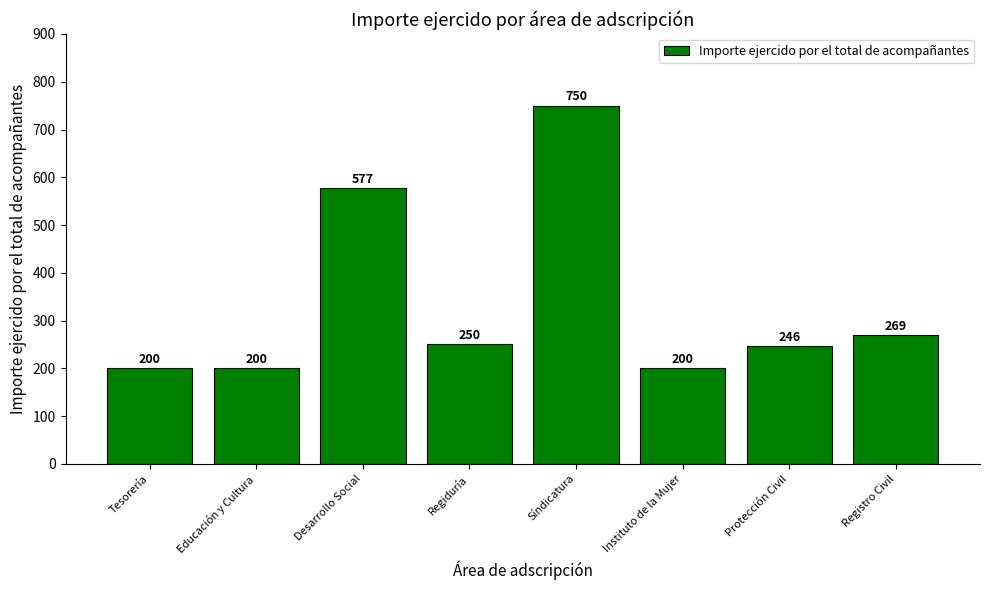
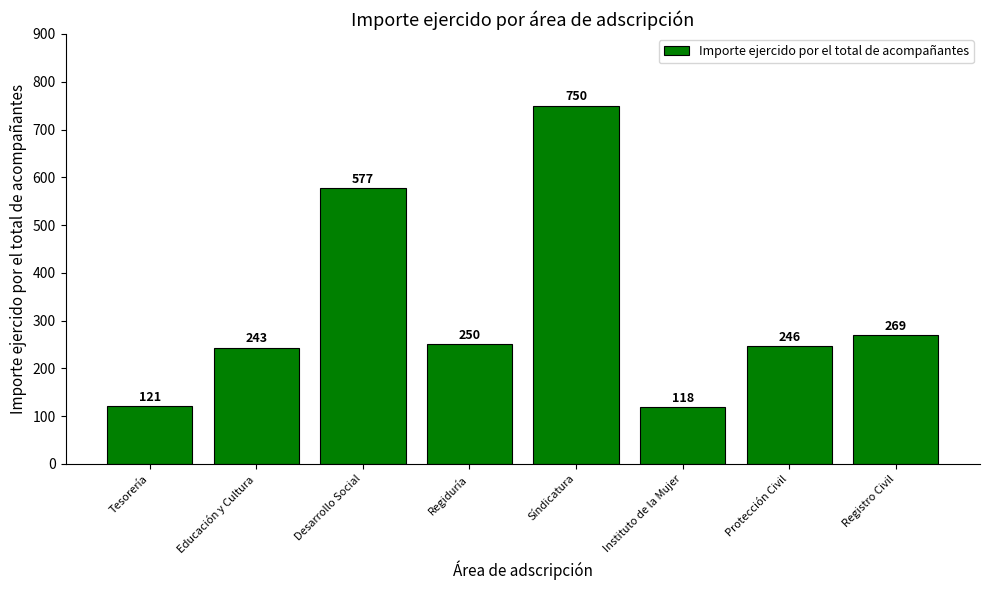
  {
-   "Tesorería": 200,
-   "Educación y Cultura": 200,
+   "Tesorería": 121,
+   "Educación y Cultura": 243,
    "Desarrollo Social": 577,
    "Regiduría": 250,
    "Síndicatura": 750,
-   "Instituto de la Mujer": 200,
+   "Instituto de la Mujer": 118,
    "Protección Civil": 246,
    "Registro Civil": 269
  }
